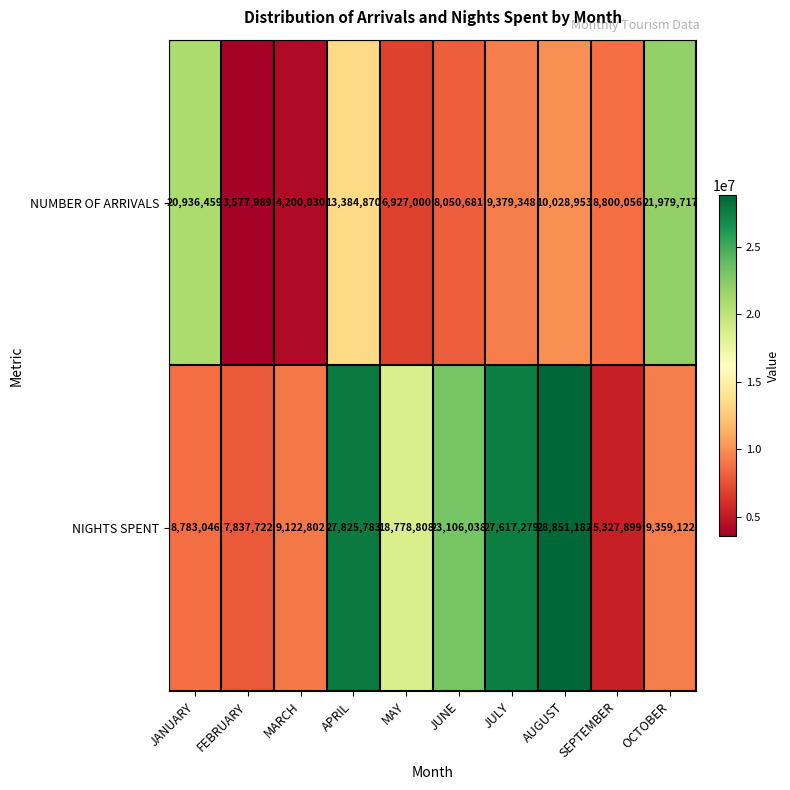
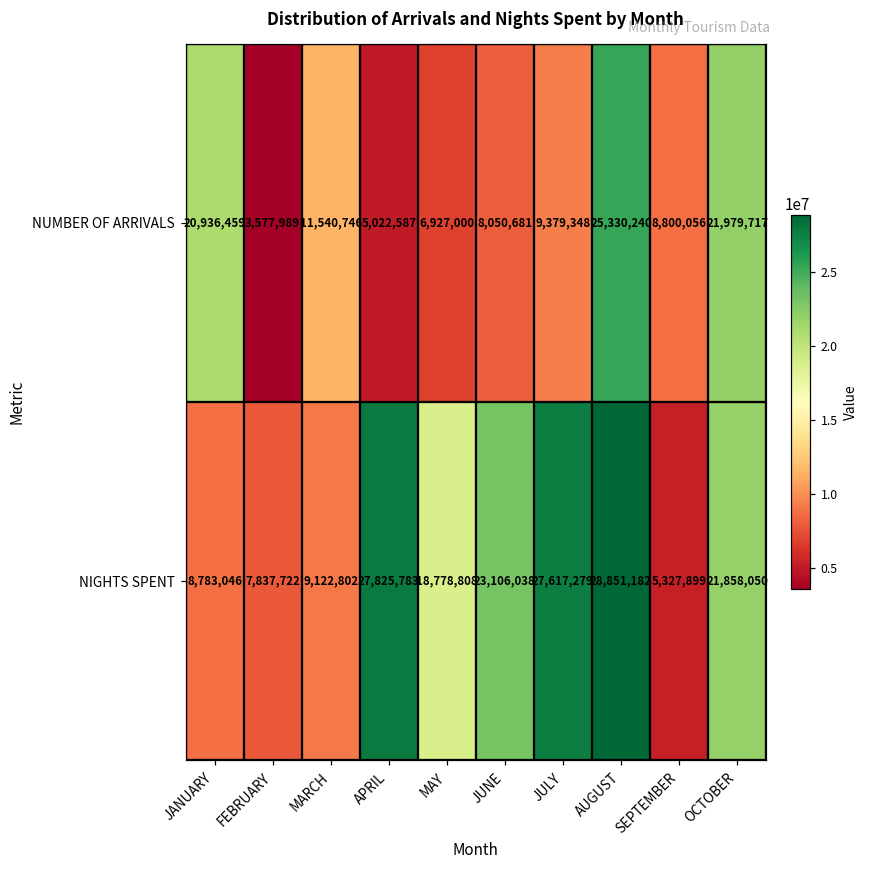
  {
    "NUMBER OF ARRIVALS": {
      "JANUARY": "20,936,459",
      "FEBRUARY": "3,577,989",
-     "MARCH": "4,200,030",
-     "APRIL": "13,384,870",
+     "MARCH": "11,540,746",
+     "APRIL": "5,022,587",
      "MAY": "6,927,000",
      "JUNE": "8,050,681",
      "JULY": "9,379,348",
-     "AUGUST": "10,028,953",
+     "AUGUST": "25,330,240",
      "SEPTEMBER": "8,800,056",
      "OCTOBER": "21,979,717"
    },
    "NIGHTS SPENT": {
      "JANUARY": "8,783,046",
      "FEBRUARY": "7,837,722",
      "MARCH": "9,122,802",
      "APRIL": "27,825,783",
      "MAY": "18,778,808",
      "JUNE": "23,106,038",
      "JULY": "27,617,279",
      "AUGUST": "28,851,182",
      "SEPTEMBER": "5,327,899",
-     "OCTOBER": "9,359,122"
+     "OCTOBER": "21,858,050"
    }
  }
